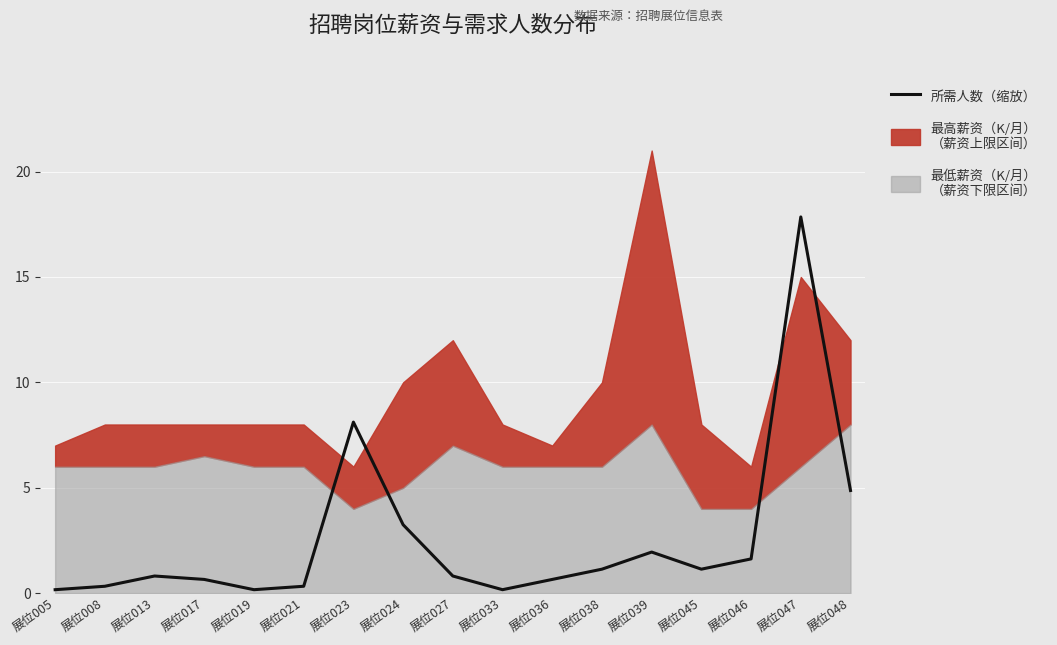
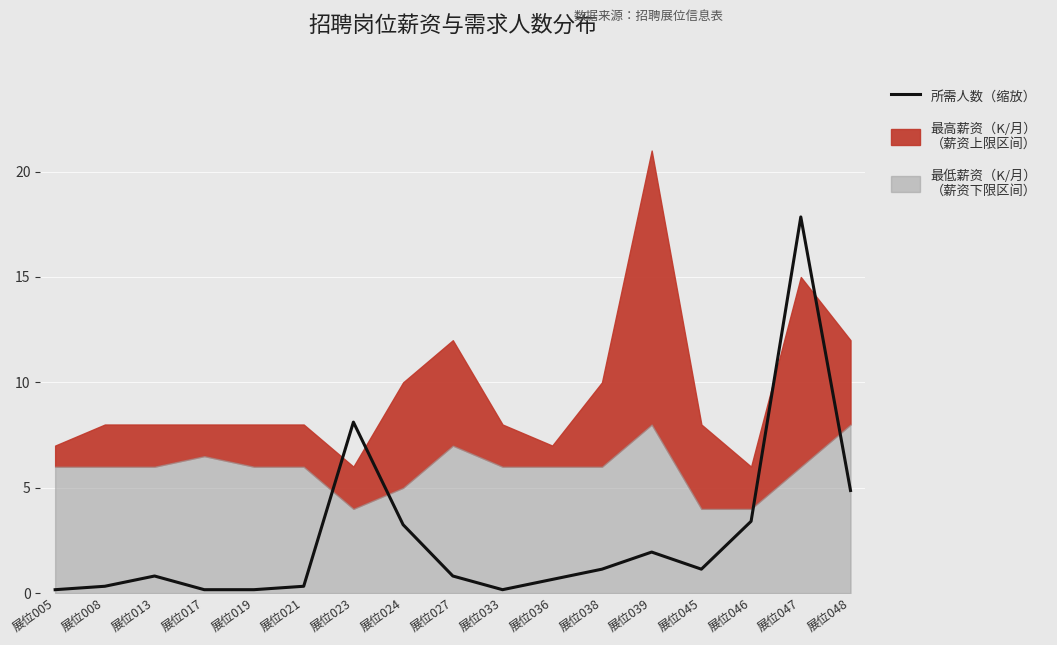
  {
    "所需人数（缩放）": {
      "展位005": 0.2,
      "展位008": 0.3,
      "展位013": 0.8,
-     "展位017": 0.6,
+     "展位017": 0.2,
      "展位019": 0.2,
      "展位021": 0.3,
      "展位023": 8.1,
      "展位024": 3.2,
      "展位027": 0.8,
      "展位033": 0.2,
      "展位036": 0.6,
      "展位038": 1.1,
      "展位039": 1.9,
      "展位045": 1.1,
-     "展位046": 1.6,
+     "展位046": 3.4,
      "展位047": 17.8,
      "展位048": 4.9
    }
  }
